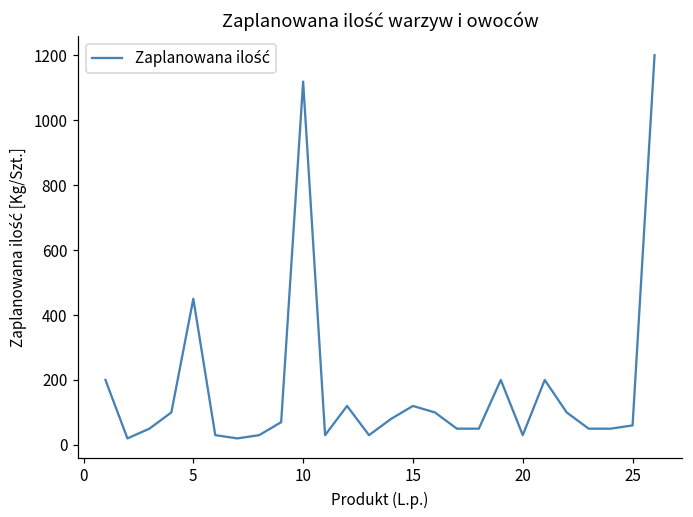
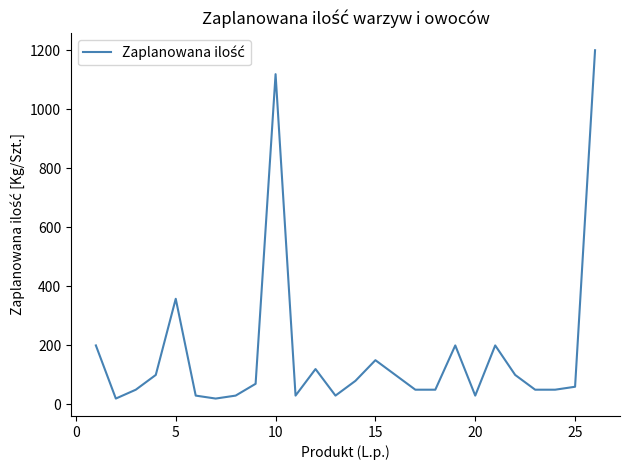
  {
-   "5": 450,
+   "5": 360,
    "10": 1120,
-   "15": 120,
+   "15": 150,
    "20": 30,
    "25": 60
  }
